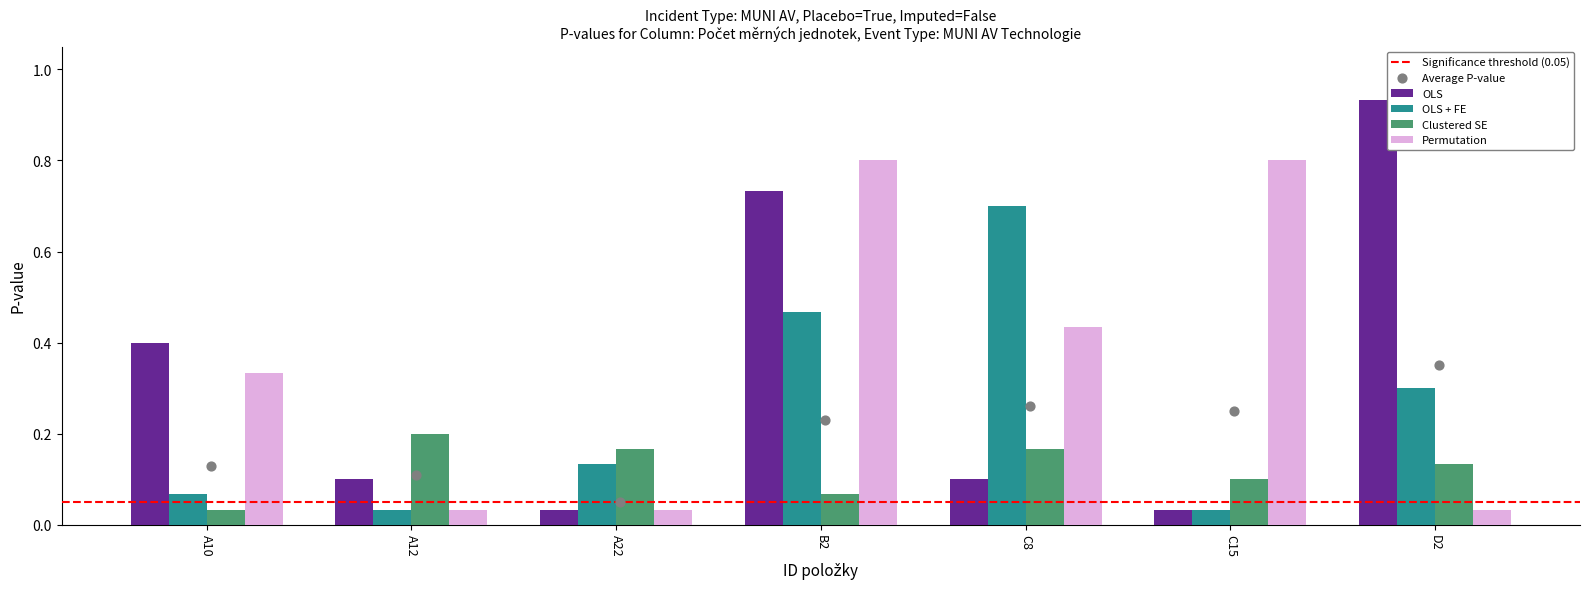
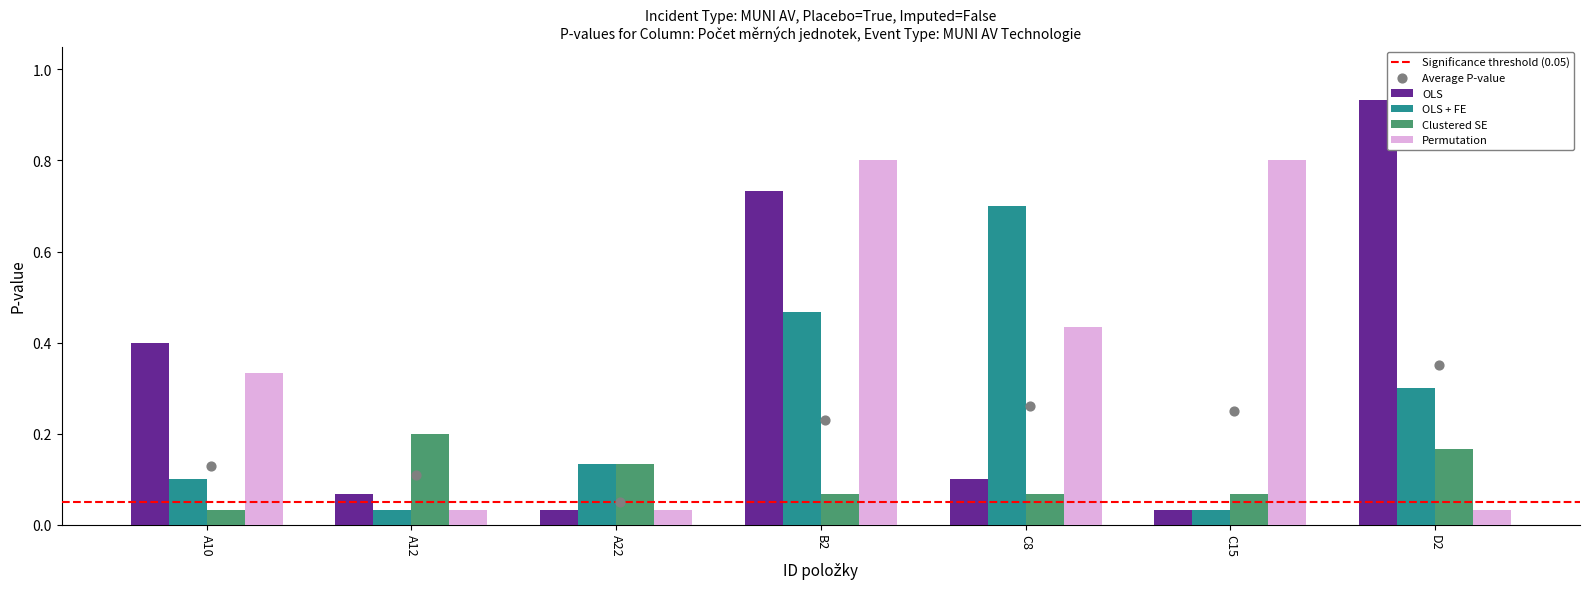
  {
    "OLS": {
      "A10": 0.40,
-     "A12": 0.10,
+     "A12": 0.07,
      "A22": 0.03,
      "B2": 0.73,
      "C8": 0.10,
      "C15": 0.03,
      "D2": 0.93
    },
    "OLS + FE": {
-     "A10": 0.07,
+     "A10": 0.10,
      "A12": 0.03,
      "A22": 0.13,
      "B2": 0.47,
      "C8": 0.70,
      "C15": 0.03,
      "D2": 0.30
    },
    "Clustered SE": {
      "A10": 0.03,
      "A12": 0.20,
-     "A22": 0.17,
+     "A22": 0.13,
      "B2": 0.07,
-     "C8": 0.17,
-     "C15": 0.10,
-     "D2": 0.13
+     "C8": 0.07,
+     "C15": 0.07,
+     "D2": 0.17
    },
    "Permutation": {
      "A10": 0.33,
      "A12": 0.03,
      "A22": 0.03,
      "B2": 0.80,
      "C8": 0.43,
      "C15": 0.80,
      "D2": 0.03
    }
  }
